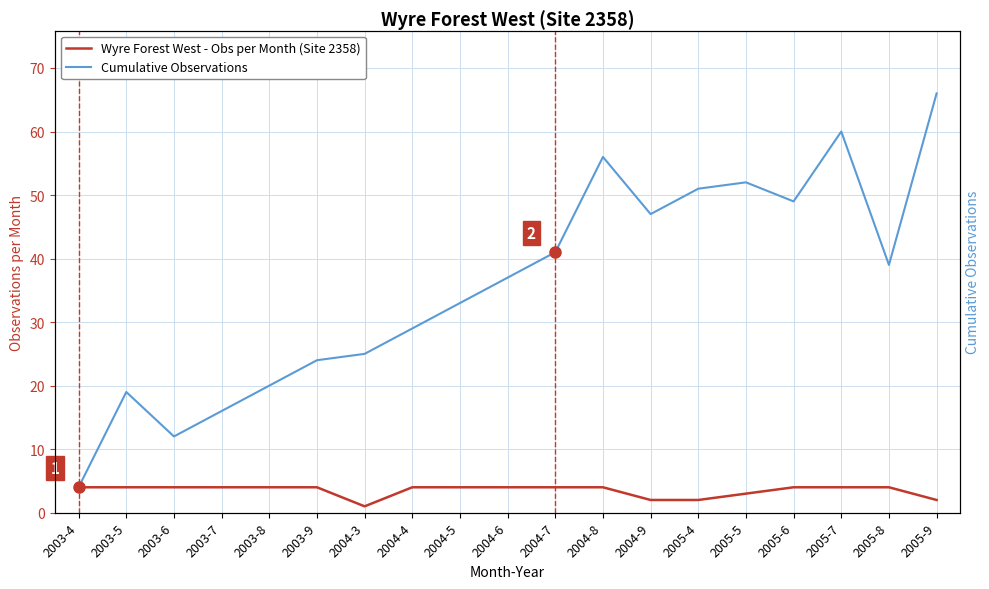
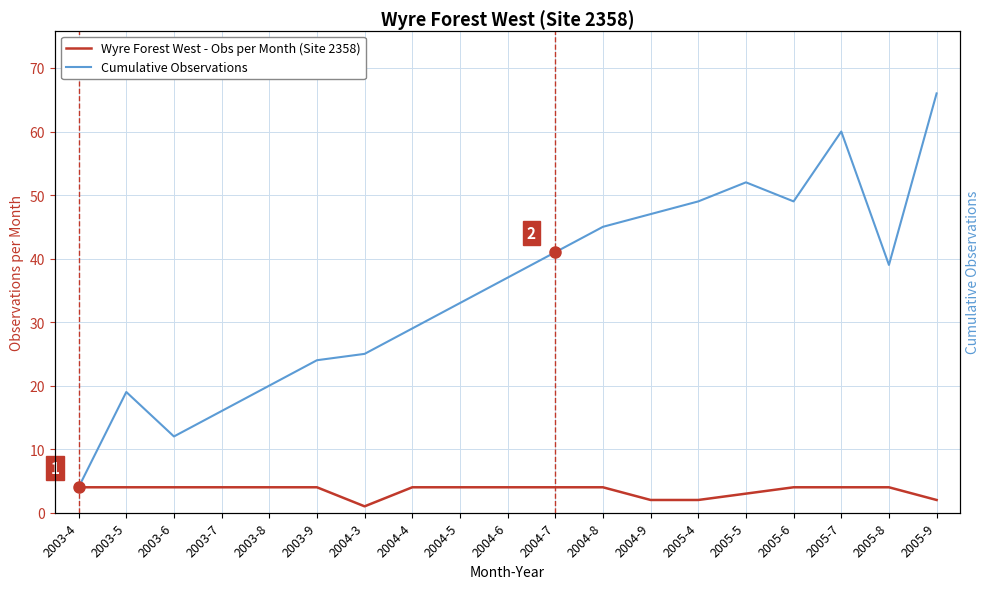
  {
    "Cumulative Observations": {
      "2003-5": 19,
      "2003-6": 12,
      "2003-7": 16,
      "2003-8": 20,
      "2003-9": 24,
      "2004-3": 25,
      "2004-4": 29,
      "2004-5": 33,
      "2004-6": 37,
-     "2004-8": 56,
+     "2004-8": 45,
      "2004-9": 47,
-     "2005-4": 51,
+     "2005-4": 49,
      "2005-5": 52,
      "2005-6": 49,
      "2005-7": 60,
      "2005-8": 39,
      "2005-9": 66
    }
  }
